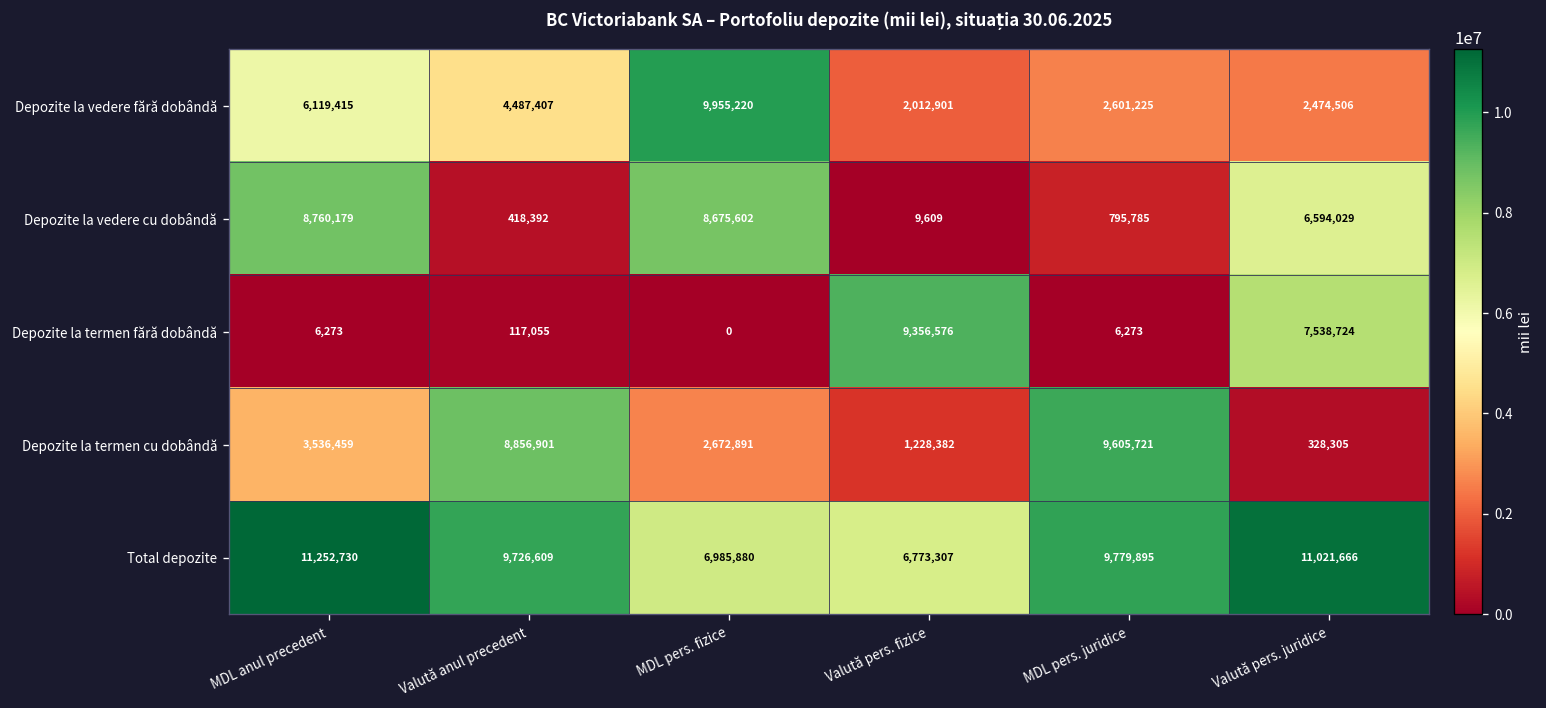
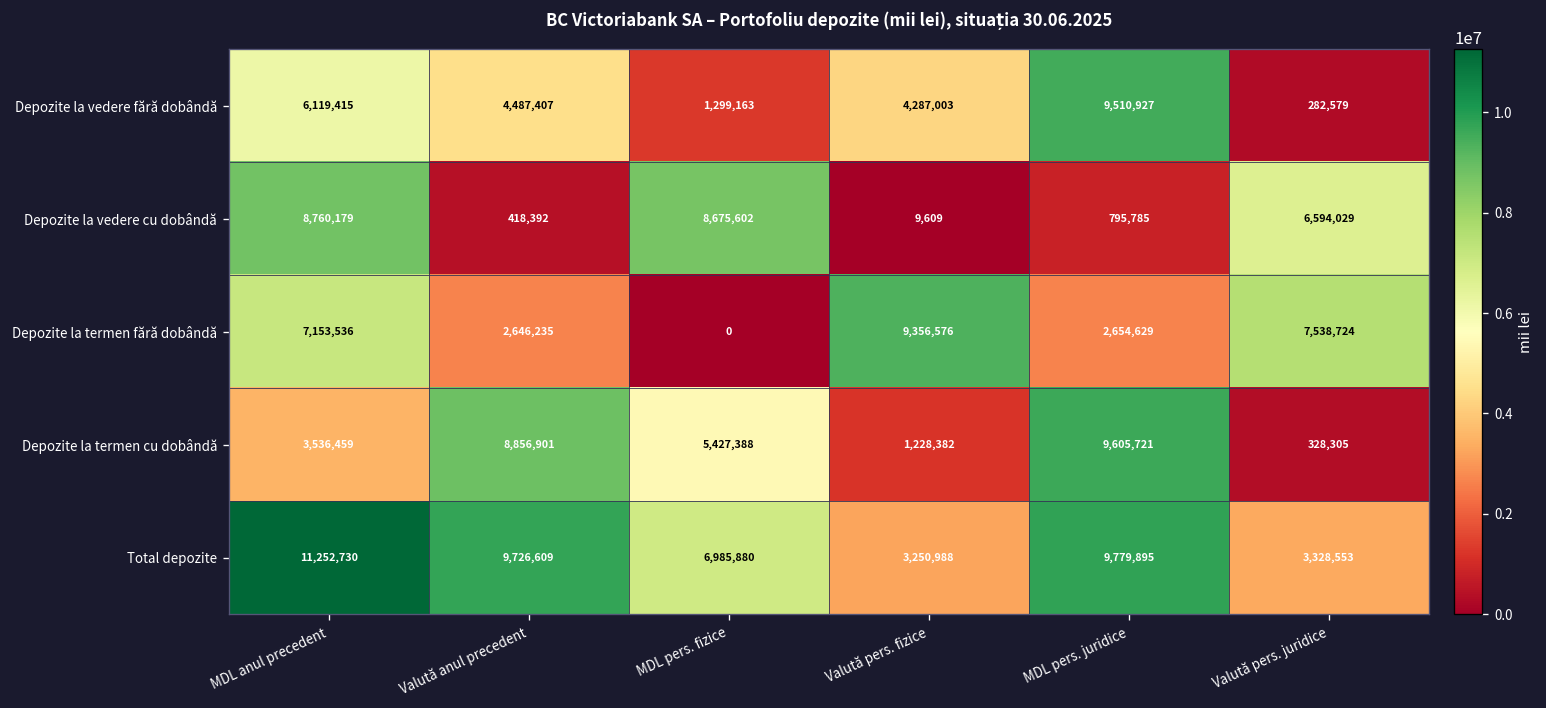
  {
    "Depozite la vedere fără dobândă": {
      "MDL anul precedent": "6,119,415",
      "Valută anul precedent": "4,487,407",
-     "MDL pers. fizice": "9,955,220",
-     "Valută pers. fizice": "2,012,901",
-     "MDL pers. juridice": "2,601,225",
-     "Valută pers. juridice": "2,474,506"
+     "MDL pers. fizice": "1,299,163",
+     "Valută pers. fizice": "4,287,003",
+     "MDL pers. juridice": "9,510,927",
+     "Valută pers. juridice": "282,579"
    },
    "Depozite la vedere cu dobândă": {
      "MDL anul precedent": "8,760,179",
      "Valută anul precedent": "418,392",
      "MDL pers. fizice": "8,675,602",
      "Valută pers. fizice": "9,609",
      "MDL pers. juridice": "795,785",
      "Valută pers. juridice": "6,594,029"
    },
    "Depozite la termen fără dobândă": {
-     "MDL anul precedent": "6,273",
-     "Valută anul precedent": "117,055",
+     "MDL anul precedent": "7,153,536",
+     "Valută anul precedent": "2,646,235",
      "MDL pers. fizice": "0",
      "Valută pers. fizice": "9,356,576",
-     "MDL pers. juridice": "6,273",
+     "MDL pers. juridice": "2,654,629",
      "Valută pers. juridice": "7,538,724"
    },
    "Depozite la termen cu dobândă": {
      "MDL anul precedent": "3,536,459",
      "Valută anul precedent": "8,856,901",
-     "MDL pers. fizice": "2,672,891",
+     "MDL pers. fizice": "5,427,388",
      "Valută pers. fizice": "1,228,382",
      "MDL pers. juridice": "9,605,721",
      "Valută pers. juridice": "328,305"
    },
    "Total depozite": {
      "MDL anul precedent": "11,252,730",
      "Valută anul precedent": "9,726,609",
      "MDL pers. fizice": "6,985,880",
-     "Valută pers. fizice": "6,773,307",
+     "Valută pers. fizice": "3,250,988",
      "MDL pers. juridice": "9,779,895",
-     "Valută pers. juridice": "11,021,666"
+     "Valută pers. juridice": "3,328,553"
    }
  }
